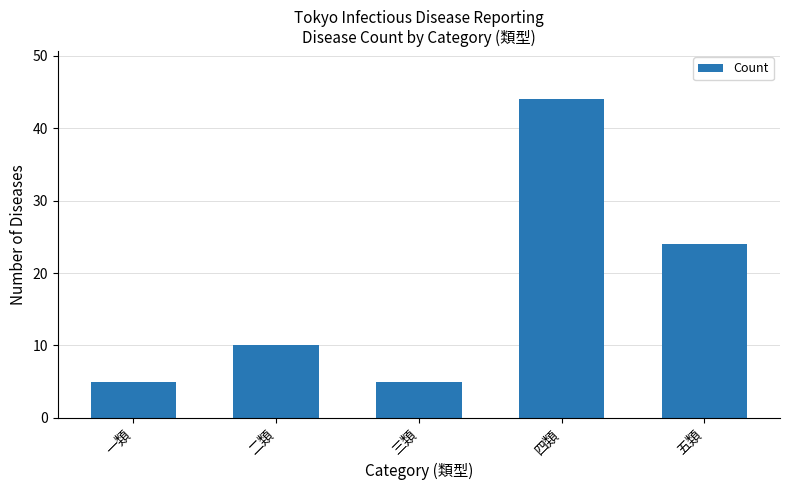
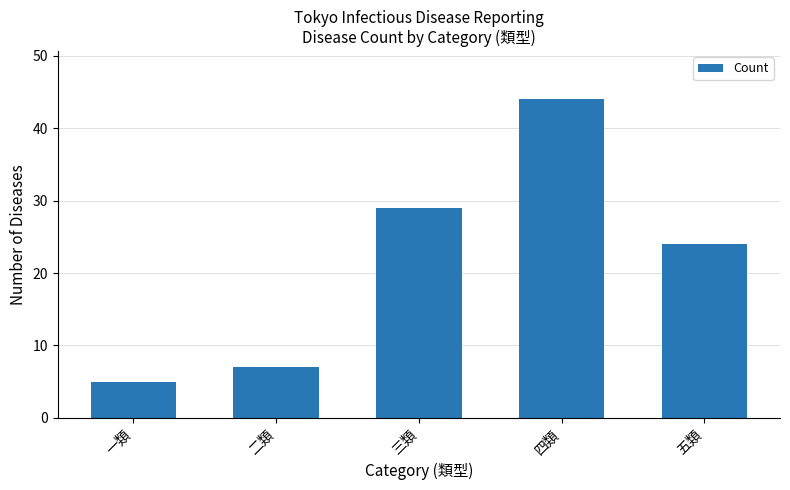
  {
    "一類": 5,
-   "二類": 10,
-   "三類": 5,
+   "二類": 7,
+   "三類": 29,
    "四類": 44,
    "五類": 24
  }
